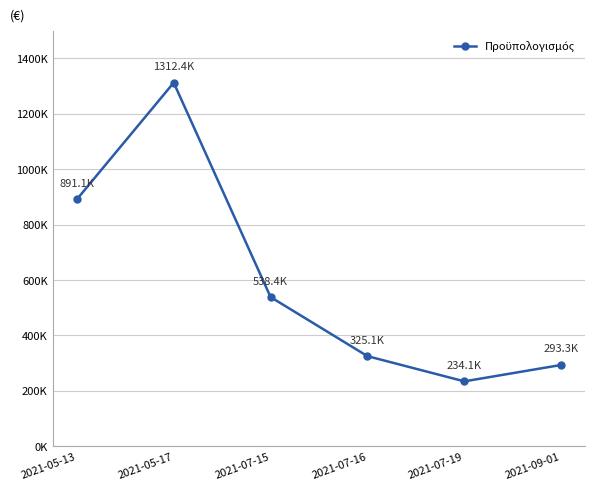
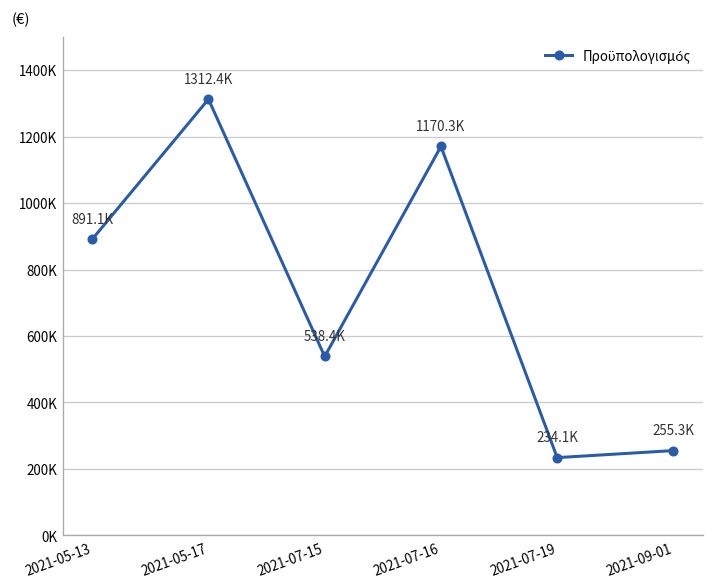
  {
    "2021-05-13": "891.1K",
    "2021-05-17": "1312.4K",
    "2021-07-15": "538.4K",
-   "2021-07-16": "325.1K",
+   "2021-07-16": "1170.3K",
    "2021-07-19": "234.1K",
-   "2021-09-01": "293.3K"
+   "2021-09-01": "255.3K"
  }
